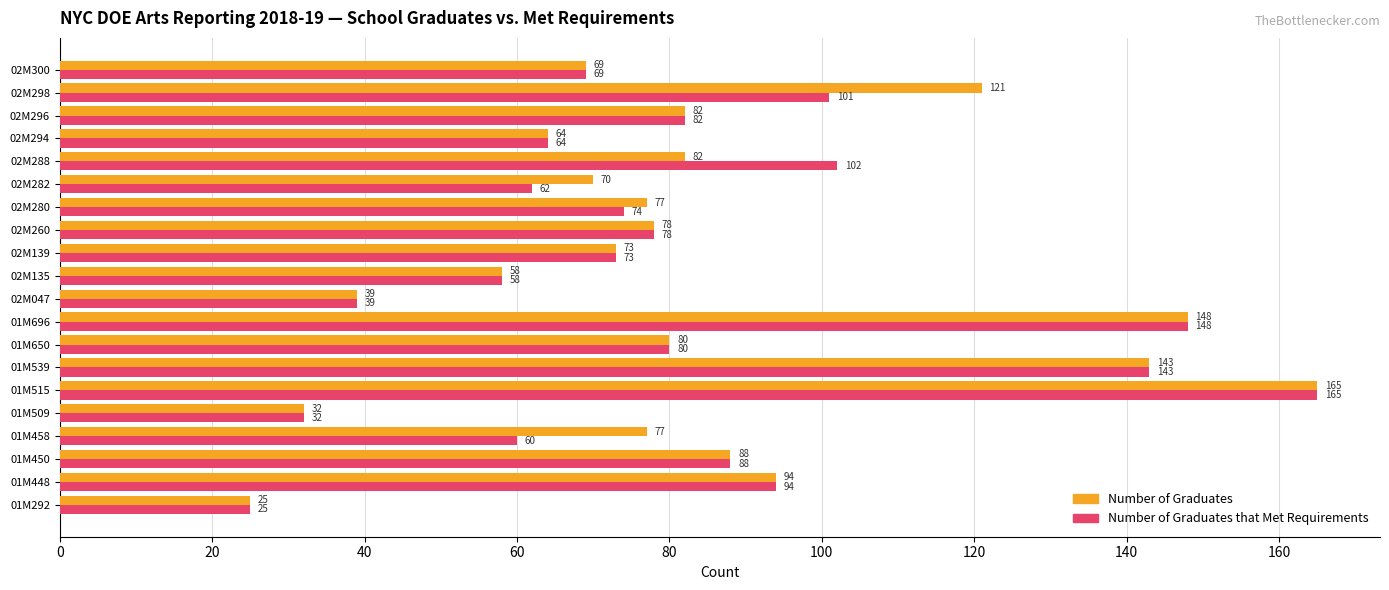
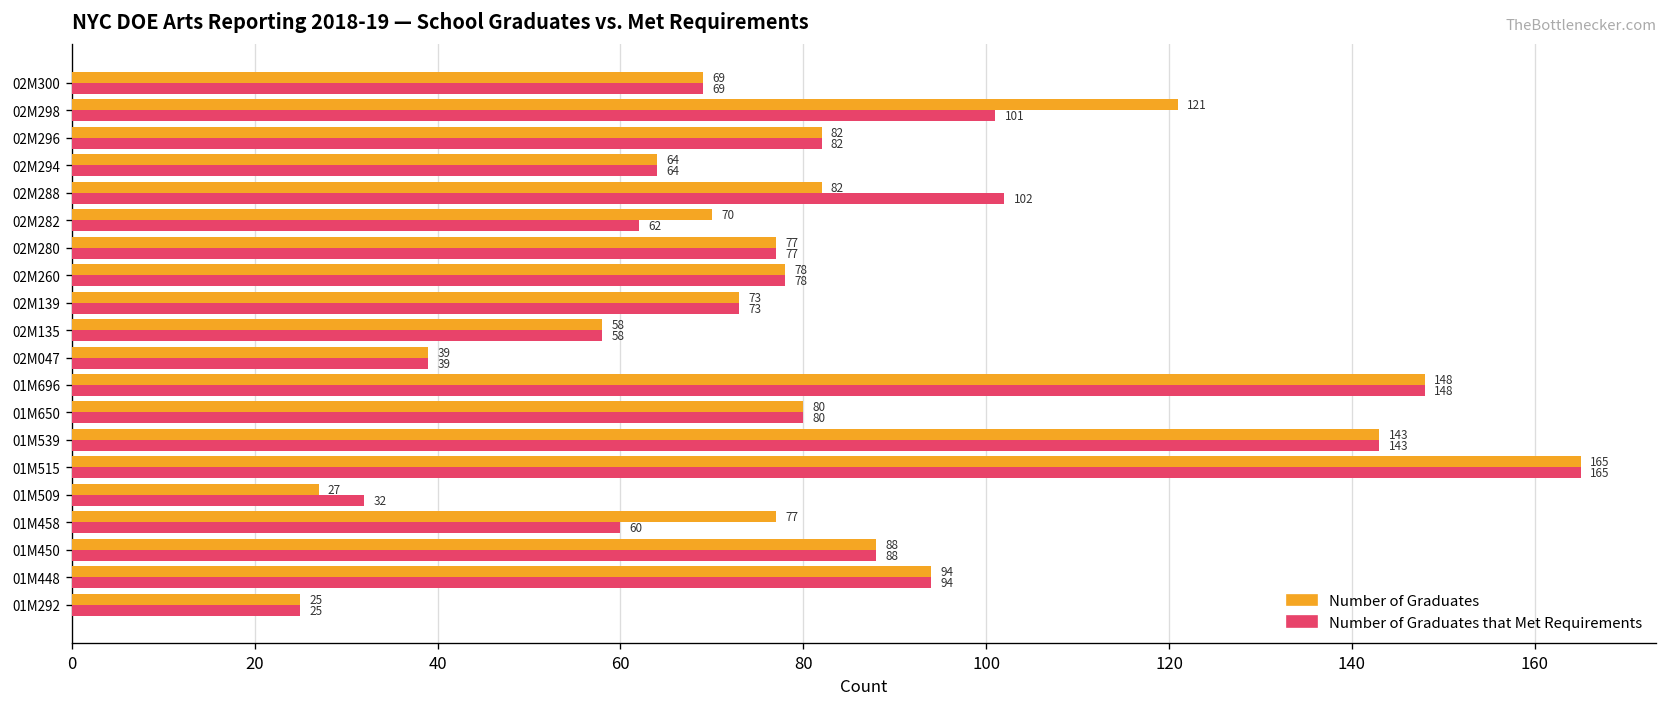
  {
    "Number of Graduates": {
      "02M300": 69,
      "02M298": 121,
      "02M296": 82,
      "02M294": 64,
      "02M288": 82,
      "02M282": 70,
      "02M280": 77,
      "02M260": 78,
      "02M139": 73,
      "02M135": 58,
      "02M047": 39,
      "01M696": 148,
      "01M650": 80,
      "01M539": 143,
      "01M515": 165,
-     "01M509": 32,
+     "01M509": 27,
      "01M458": 77,
      "01M450": 88,
      "01M448": 94,
      "01M292": 25
    },
    "Number of Graduates that Met Requirements": {
      "02M300": 69,
      "02M298": 101,
      "02M296": 82,
      "02M294": 64,
      "02M288": 102,
      "02M282": 62,
-     "02M280": 74,
+     "02M280": 77,
      "02M260": 78,
      "02M139": 73,
      "02M135": 58,
      "02M047": 39,
      "01M696": 148,
      "01M650": 80,
      "01M539": 143,
      "01M515": 165,
      "01M509": 32,
      "01M458": 60,
      "01M450": 88,
      "01M448": 94,
      "01M292": 25
    }
  }
